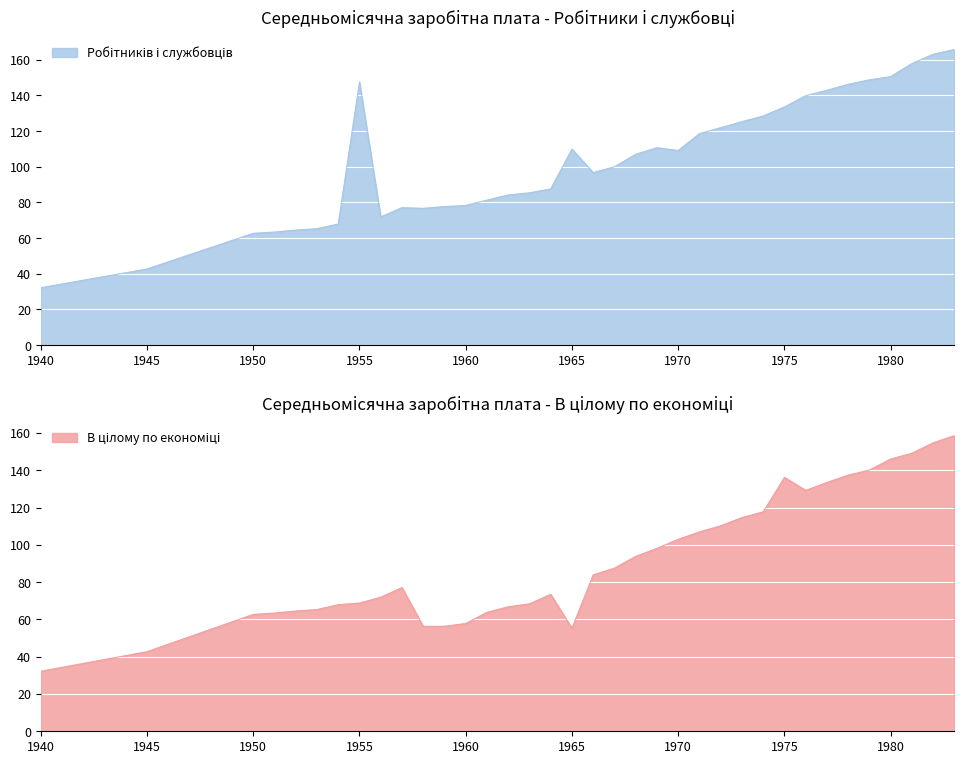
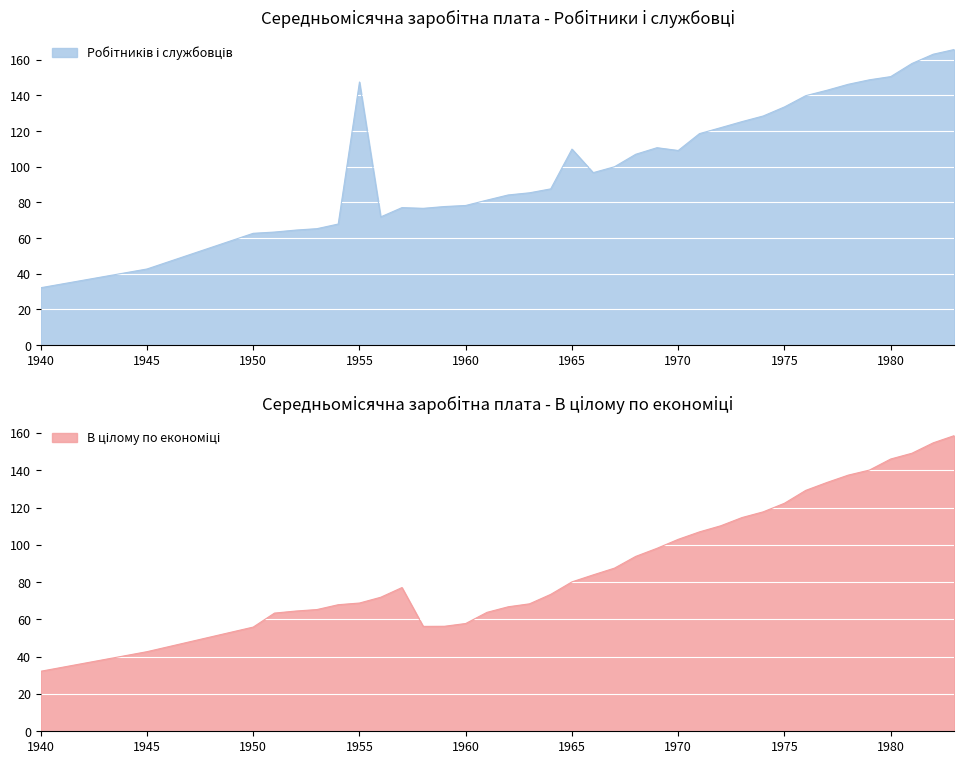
  {
    "Середньомісячна заробітна плата - Робітники і службовці": {
      "1940": 32,
      "1945": 43,
      "1950": 63,
      "1955": 148,
      "1960": 78,
      "1965": 110,
      "1970": 109,
      "1975": 134,
      "1980": 151
    },
    "Середньомісячна заробітна плата - В цілому по економіці": {
      "1940": 32,
      "1945": 43,
-     "1950": 63,
+     "1950": 56,
      "1955": 69,
      "1960": 58,
-     "1965": 55,
+     "1965": 80,
      "1970": 103,
-     "1975": 136,
+     "1975": 122,
      "1980": 146
    }
  }
